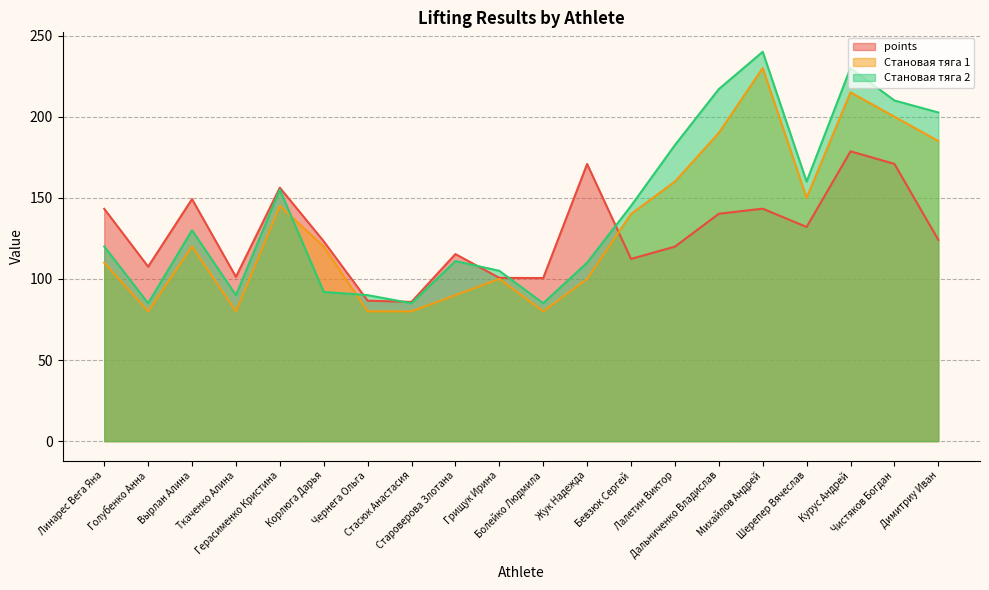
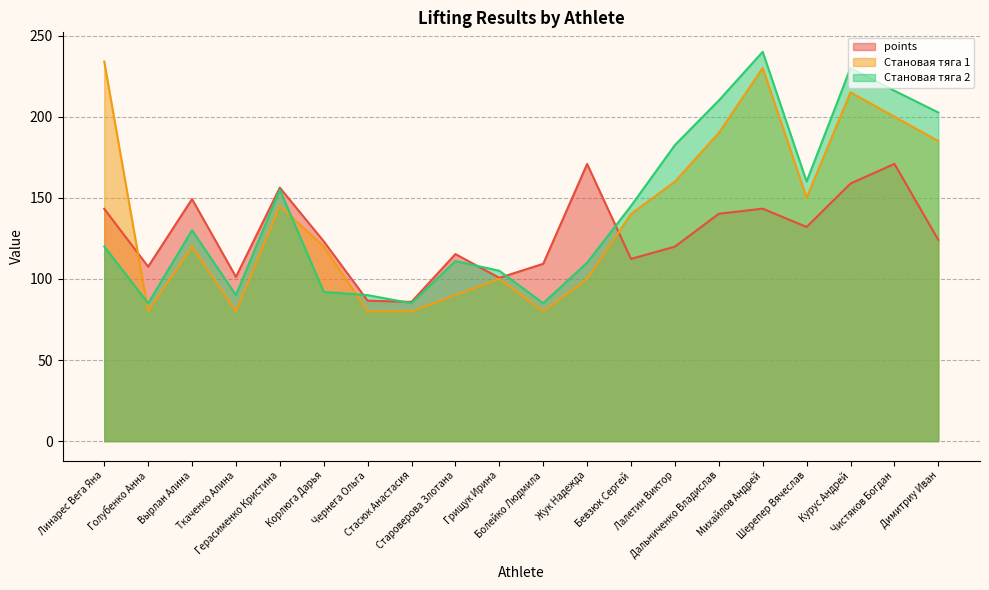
  {
    "points": {
      "Линарес Вега Яна": 143,
      "Голубенко Анна": 108,
      "Вырлан Алина": 149,
      "Ткаченко Алина": 101,
      "Корлюга Дарья": 123,
      "Чернега Ольга": 87,
      "Староверова Злотана": 115,
-     "Болейко Людмила": 101,
+     "Болейко Людмила": 109,
      "Жук Надежда": 171,
      "Бевзюк Сергей": 112,
      "Лалетин Виктор": 120,
      "Дальниченко Владислав": 140,
      "Михайлов Андрей": 143,
      "Шерепер Вячеслав": 132,
-     "Курус Андрей": 179,
+     "Курус Андрей": 159,
      "Чистяков Богдан": 171,
      "Димитриу Иван": 124
    },
    "Становая тяга 1": {
-     "Линарес Вега Яна": 110,
+     "Линарес Вега Яна": 234,
      "Голубенко Анна": 80,
      "Вырлан Алина": 120,
      "Ткаченко Алина": 80,
      "Герасименко Кристина": 145,
      "Корлюга Дарья": 120,
      "Чернега Ольга": 80,
      "Стасюк Анастасия": 80,
      "Староверова Злотана": 90,
      "Болейко Людмила": 80,
      "Жук Надежда": 100,
      "Бевзюк Сергей": 140,
      "Лалетин Виктор": 160,
      "Дальниченко Владислав": 190,
      "Михайлов Андрей": 230,
      "Шерепер Вячеслав": 150,
      "Курус Андрей": 215,
      "Чистяков Богдан": 200,
      "Димитриу Иван": 185
    },
    "Становая тяга 2": {
      "Линарес Вега Яна": 120,
      "Голубенко Анна": 85,
      "Вырлан Алина": 130,
      "Ткаченко Алина": 90,
      "Корлюга Дарья": 92,
      "Чернега Ольга": 90,
      "Староверова Злотана": 111,
      "Грищук Ирина": 105,
      "Болейко Людмила": 85,
      "Жук Надежда": 110,
      "Бевзюк Сергей": 145,
      "Лалетин Виктор": 183,
-     "Дальниченко Владислав": 217,
+     "Дальниченко Владислав": 210,
      "Михайлов Андрей": 240,
      "Шерепер Вячеслав": 160,
-     "Чистяков Богдан": 210,
+     "Чистяков Богдан": 216,
      "Димитриу Иван": 203
    }
  }
